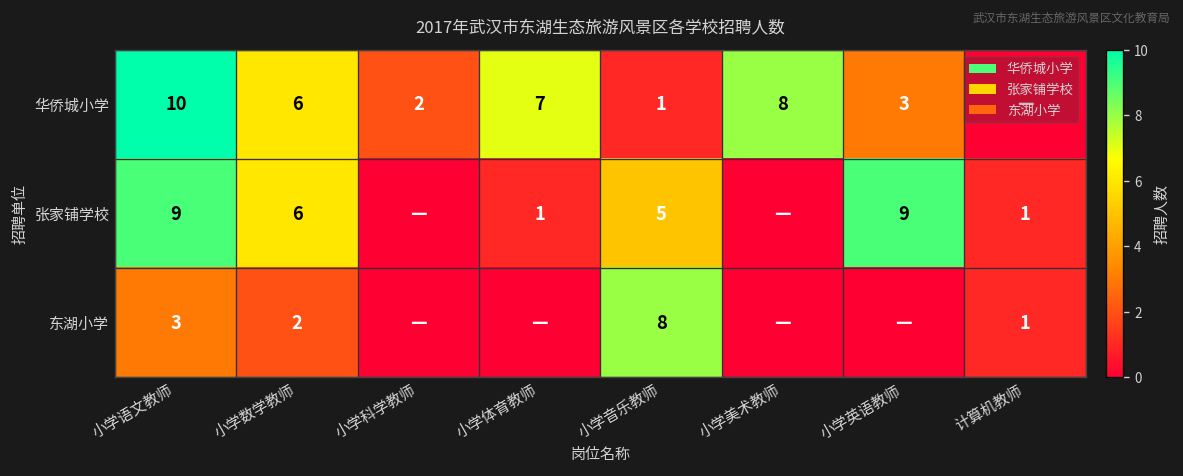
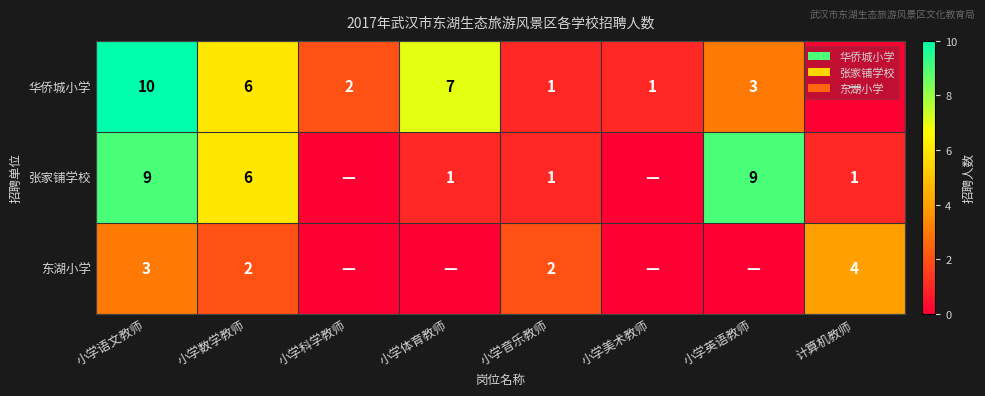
  {
    "华侨城小学": {
      "小学语文教师": 10,
      "小学数学教师": 6,
      "小学科学教师": 2,
      "小学体育教师": 7,
      "小学音乐教师": 1,
-     "小学美术教师": 8,
+     "小学美术教师": 1,
      "小学英语教师": 3
    },
    "张家铺学校": {
      "小学语文教师": 9,
      "小学数学教师": 6,
      "小学体育教师": 1,
-     "小学音乐教师": 5,
+     "小学音乐教师": 1,
      "小学英语教师": 9,
      "计算机教师": 1
    },
    "东湖小学": {
      "小学语文教师": 3,
      "小学数学教师": 2,
-     "小学音乐教师": 8,
-     "计算机教师": 1
+     "小学音乐教师": 2,
+     "计算机教师": 4
    }
  }
